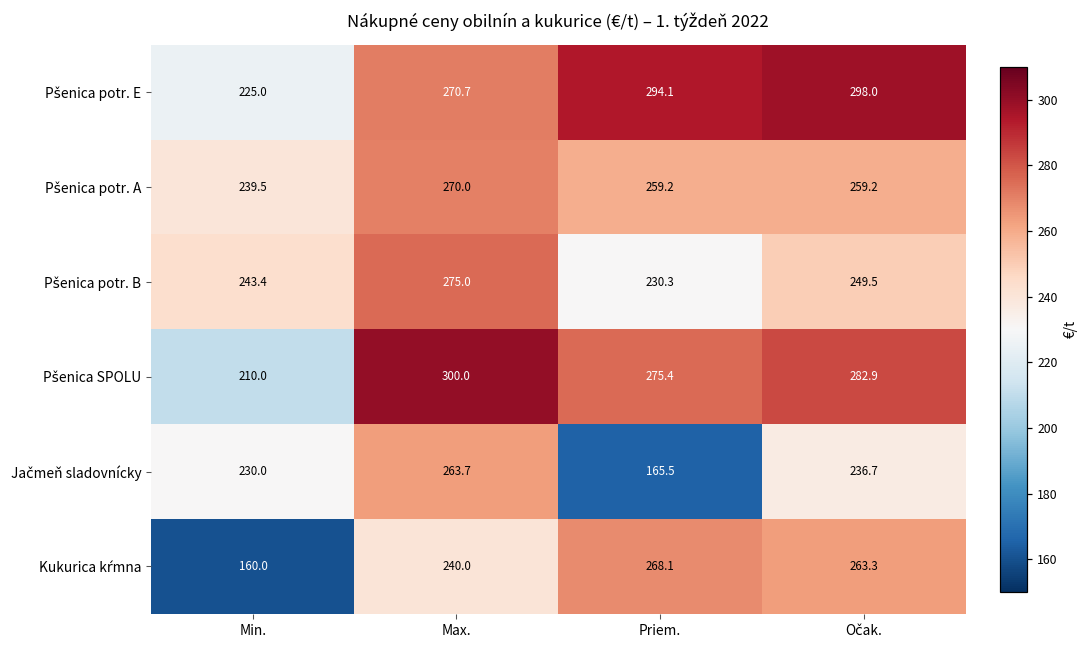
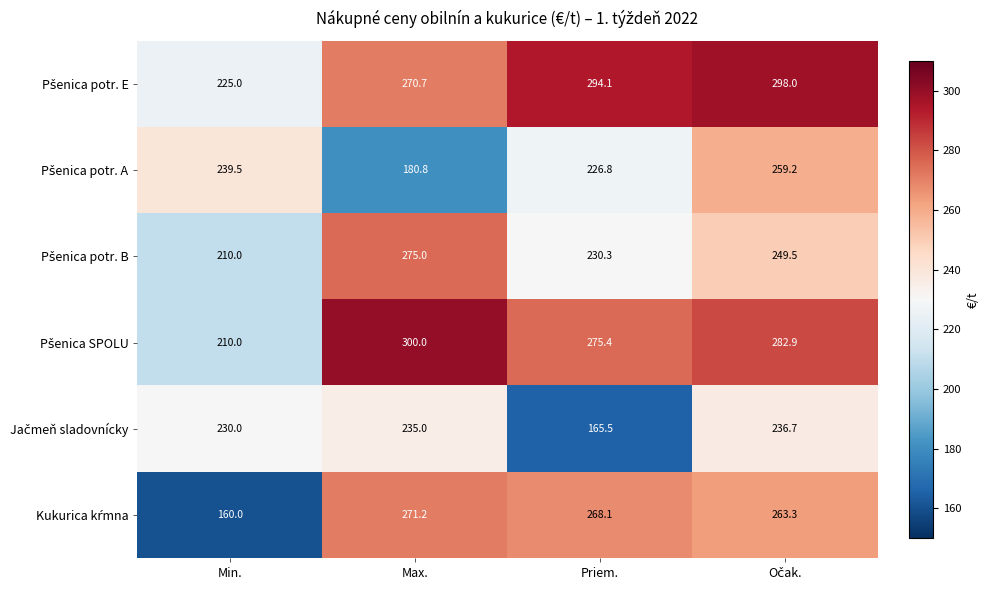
  {
    "Pšenica potr. E": {
      "Min.": 225.0,
      "Max.": 270.7,
      "Priem.": 294.1,
      "Očak.": 298.0
    },
    "Pšenica potr. A": {
      "Min.": 239.5,
-     "Max.": 270.0,
-     "Priem.": 259.2,
+     "Max.": 180.8,
+     "Priem.": 226.8,
      "Očak.": 259.2
    },
    "Pšenica potr. B": {
-     "Min.": 243.4,
+     "Min.": 210.0,
      "Max.": 275.0,
      "Priem.": 230.3,
      "Očak.": 249.5
    },
    "Pšenica SPOLU": {
      "Min.": 210.0,
      "Max.": 300.0,
      "Priem.": 275.4,
      "Očak.": 282.9
    },
    "Jačmeň sladovnícky": {
      "Min.": 230.0,
-     "Max.": 263.7,
+     "Max.": 235.0,
      "Priem.": 165.5,
      "Očak.": 236.7
    },
    "Kukurica kŕmna": {
      "Min.": 160.0,
-     "Max.": 240.0,
+     "Max.": 271.2,
      "Priem.": 268.1,
      "Očak.": 263.3
    }
  }
